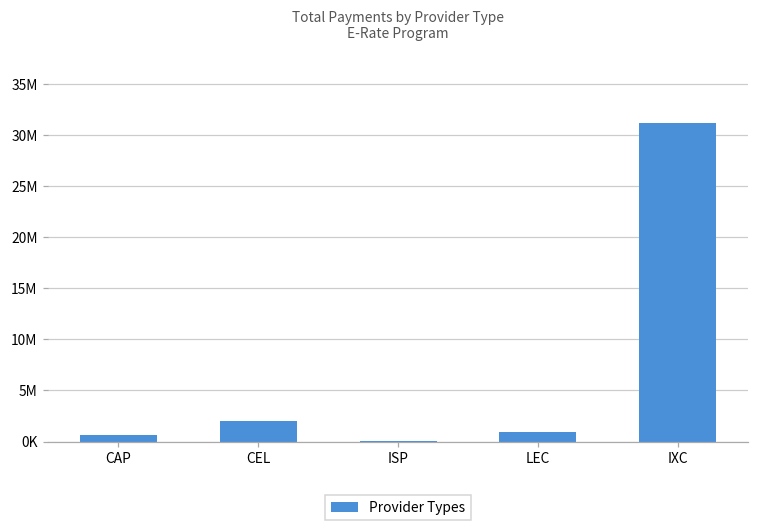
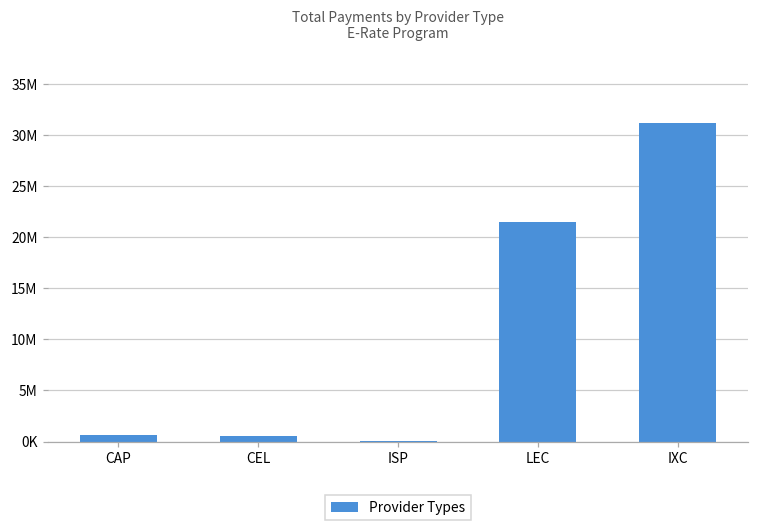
  {
    "CAP": 1000000,
-   "CEL": 2000000,
-   "LEC": 1000000,
+   "CEL": 1000000,
+   "LEC": 21000000,
    "IXC": 31000000
  }
